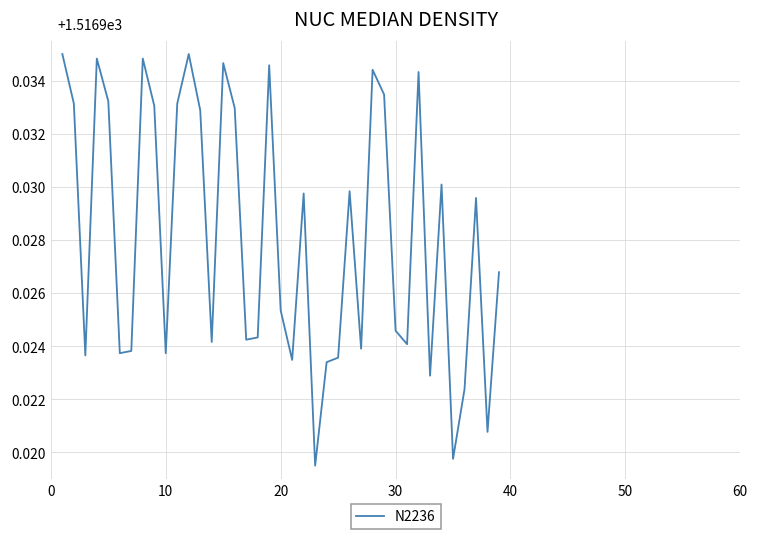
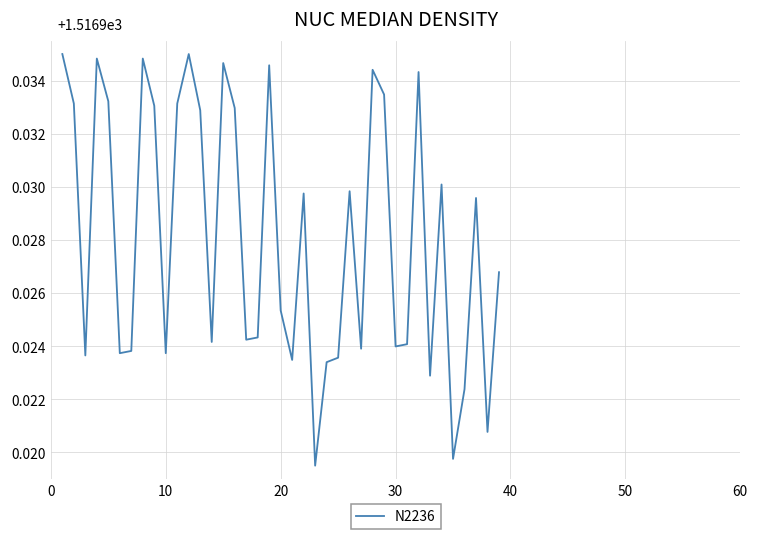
  {
    "10": 0.0237,
    "20": 0.0253,
-   "30": 0.0246
+   "30": 0.0240
  }
